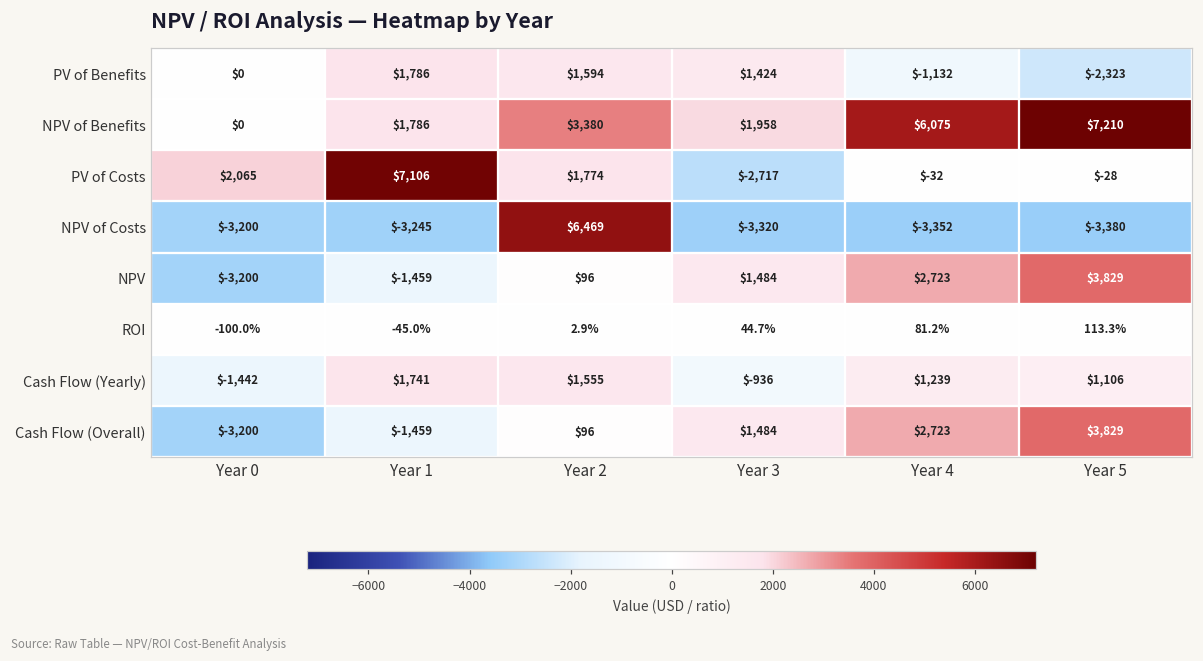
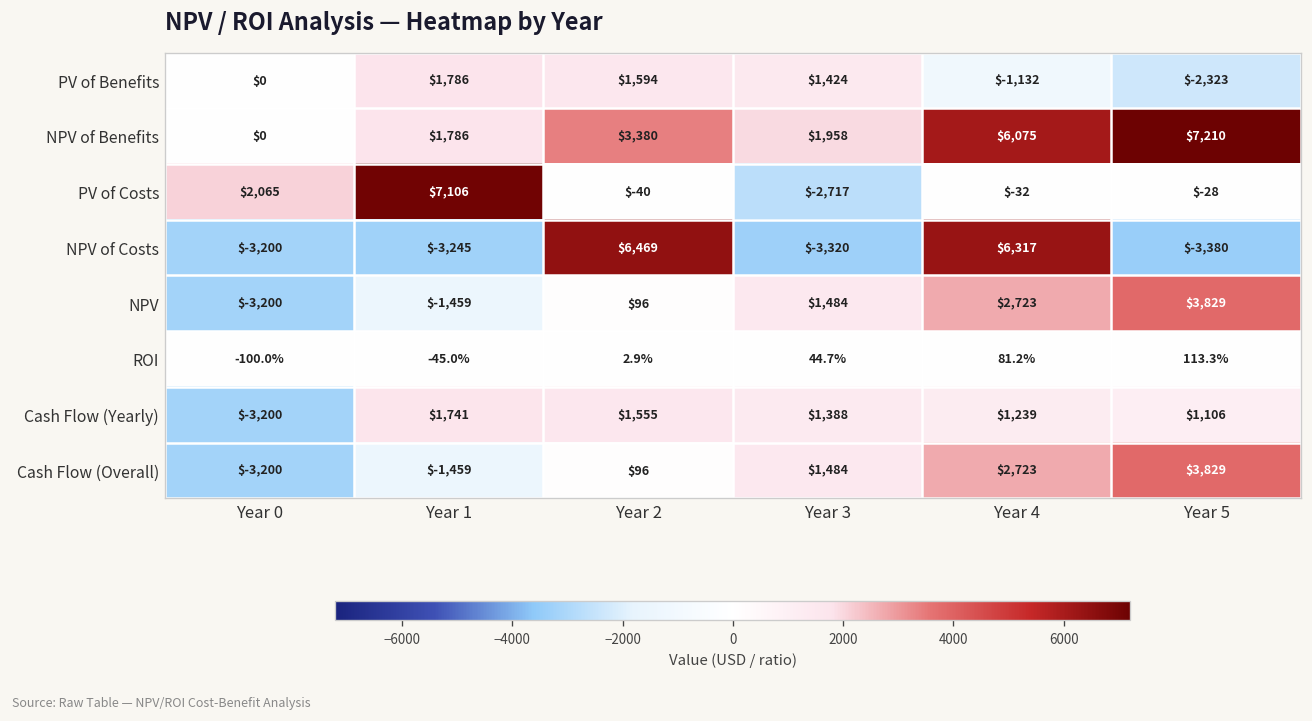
  {
    "PV of Benefits": {
      "Year 0": "$0",
      "Year 1": "$1,786",
      "Year 2": "$1,594",
      "Year 3": "$1,424",
      "Year 4": "$-1,132",
      "Year 5": "$-2,323"
    },
    "NPV of Benefits": {
      "Year 0": "$0",
      "Year 1": "$1,786",
      "Year 2": "$3,380",
      "Year 3": "$1,958",
      "Year 4": "$6,075",
      "Year 5": "$7,210"
    },
    "PV of Costs": {
      "Year 0": "$2,065",
      "Year 1": "$7,106",
-     "Year 2": "$1,774",
+     "Year 2": "$-40",
      "Year 3": "$-2,717",
      "Year 4": "$-32",
      "Year 5": "$-28"
    },
    "NPV of Costs": {
      "Year 0": "$-3,200",
      "Year 1": "$-3,245",
      "Year 2": "$6,469",
      "Year 3": "$-3,320",
-     "Year 4": "$-3,352",
+     "Year 4": "$6,317",
      "Year 5": "$-3,380"
    },
    "NPV": {
      "Year 0": "$-3,200",
      "Year 1": "$-1,459",
      "Year 2": "$96",
      "Year 3": "$1,484",
      "Year 4": "$2,723",
      "Year 5": "$3,829"
    },
    "ROI": {
      "Year 0": "-100.0%",
      "Year 1": "-45.0%",
      "Year 2": "2.9%",
      "Year 3": "44.7%",
      "Year 4": "81.2%",
      "Year 5": "113.3%"
    },
    "Cash Flow (Yearly)": {
-     "Year 0": "$-1,442",
+     "Year 0": "$-3,200",
      "Year 1": "$1,741",
      "Year 2": "$1,555",
-     "Year 3": "$-936",
+     "Year 3": "$1,388",
      "Year 4": "$1,239",
      "Year 5": "$1,106"
    },
    "Cash Flow (Overall)": {
      "Year 0": "$-3,200",
      "Year 1": "$-1,459",
      "Year 2": "$96",
      "Year 3": "$1,484",
      "Year 4": "$2,723",
      "Year 5": "$3,829"
    }
  }
